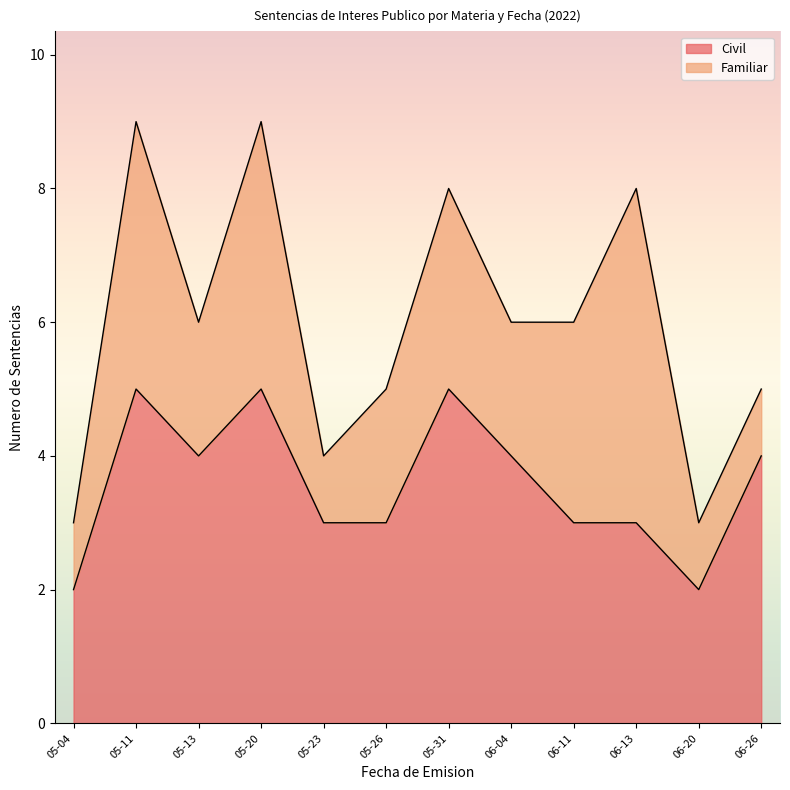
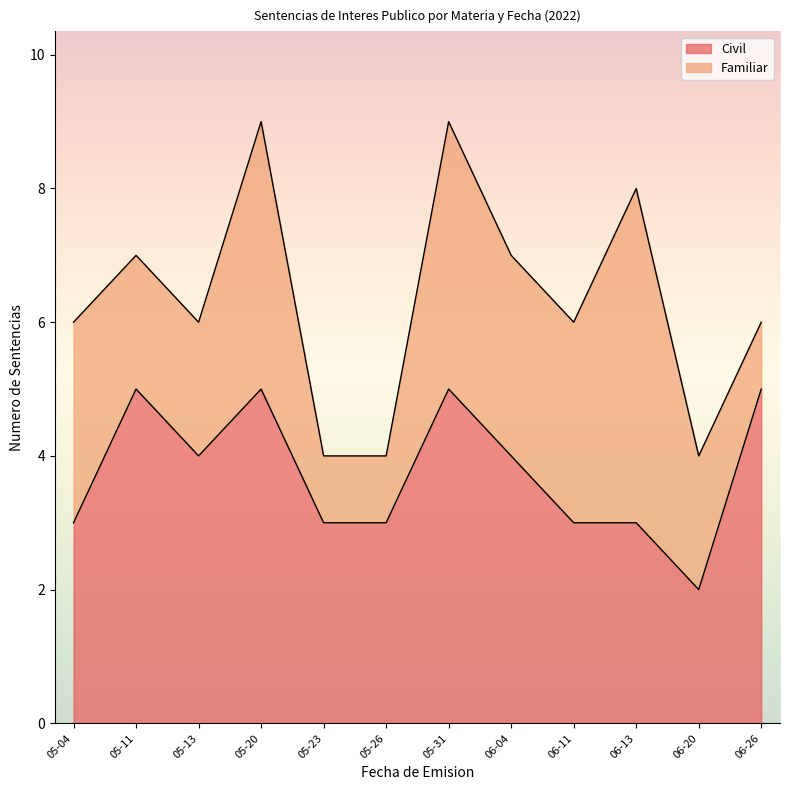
  {
    "Civil": {
-     "05-04": 2,
+     "05-04": 3,
      "05-11": 5,
      "05-13": 4,
      "05-20": 5,
      "05-23": 3,
      "05-26": 3,
      "05-31": 5,
      "06-04": 4,
      "06-11": 3,
      "06-13": 3,
      "06-20": 2,
-     "06-26": 4
+     "06-26": 5
    },
    "Familiar": {
-     "05-04": 1,
-     "05-11": 4,
+     "05-04": 3,
+     "05-11": 2,
      "05-13": 2,
      "05-20": 4,
      "05-23": 1,
-     "05-26": 2,
-     "05-31": 3,
-     "06-04": 2,
+     "05-26": 1,
+     "05-31": 4,
+     "06-04": 3,
      "06-11": 3,
      "06-13": 5,
-     "06-20": 1,
+     "06-20": 2,
      "06-26": 1
    }
  }
